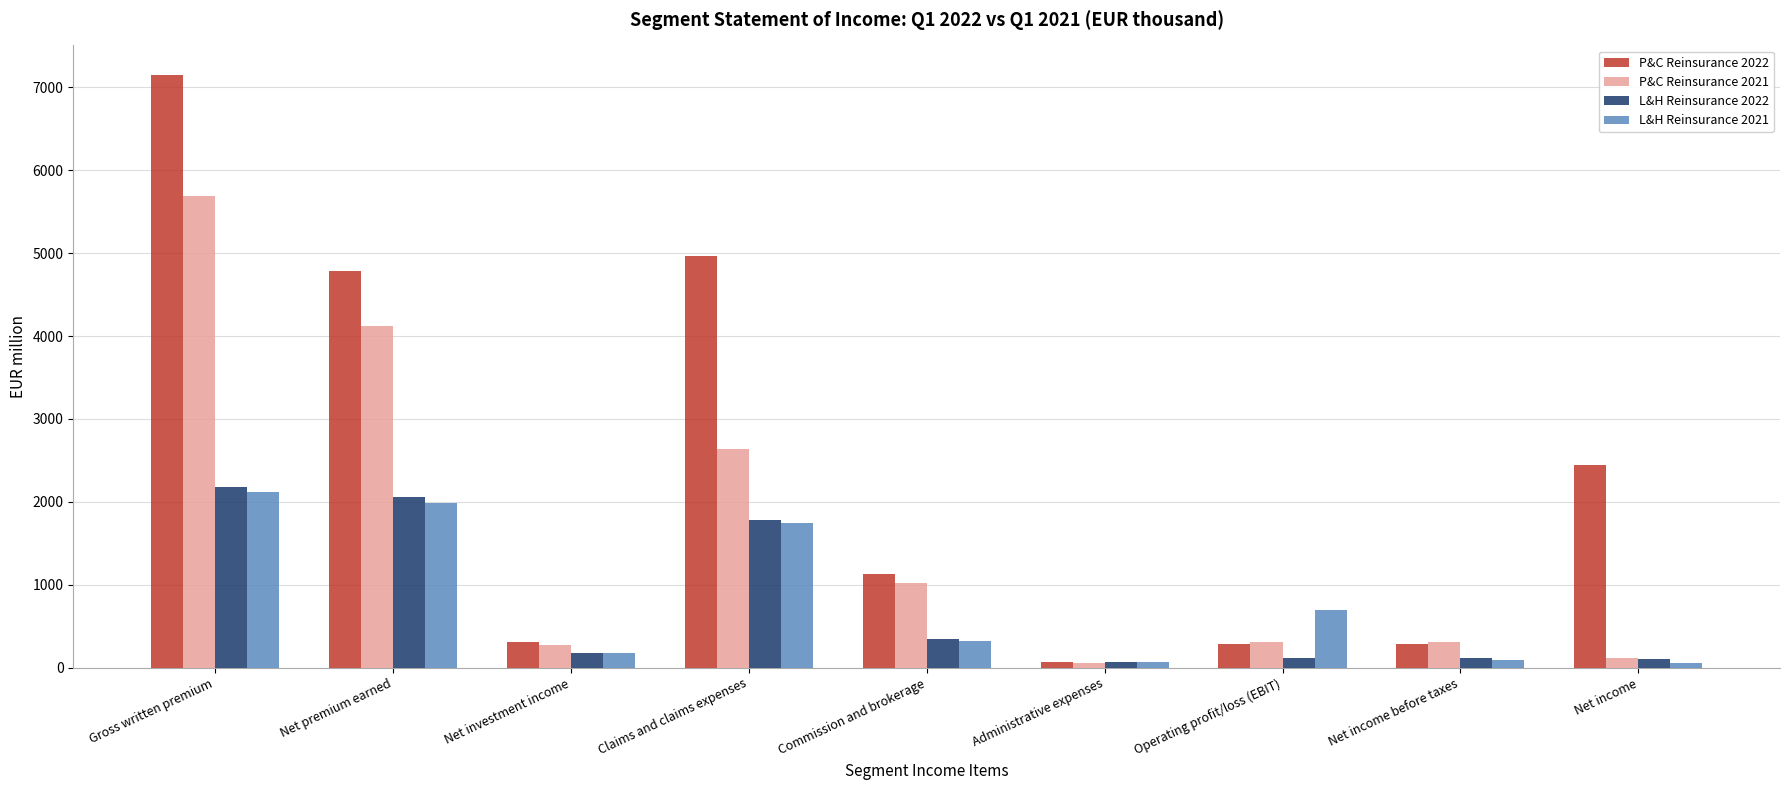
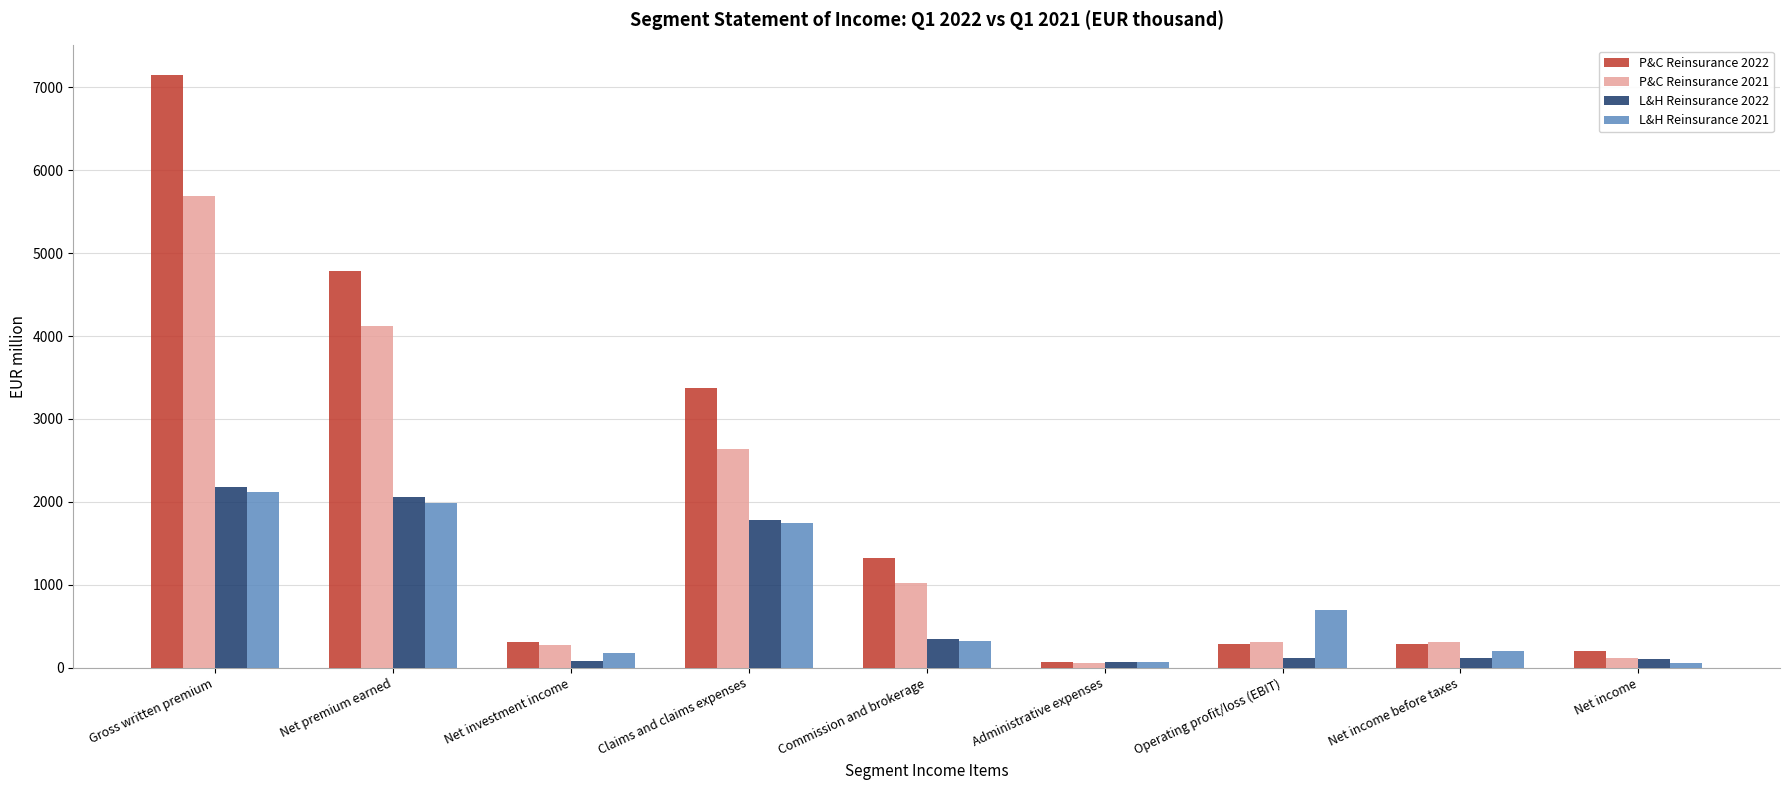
  {
    "P&C Reinsurance 2022": {
      "Gross written premium": 7100,
      "Net premium earned": 4800,
      "Net investment income": 300,
-     "Claims and claims expenses": 5000,
-     "Commission and brokerage": 1100,
+     "Claims and claims expenses": 3400,
+     "Commission and brokerage": 1300,
      "Administrative expenses": 100,
      "Operating profit/loss (EBIT)": 300,
      "Net income before taxes": 300,
-     "Net income": 2400
+     "Net income": 200
    },
    "P&C Reinsurance 2021": {
      "Gross written premium": 5700,
      "Net premium earned": 4100,
      "Net investment income": 300,
      "Claims and claims expenses": 2600,
      "Commission and brokerage": 1000,
      "Administrative expenses": 100,
      "Operating profit/loss (EBIT)": 300,
      "Net income before taxes": 300,
      "Net income": 100
    },
    "L&H Reinsurance 2022": {
      "Gross written premium": 2200,
      "Net premium earned": 2100,
-     "Net investment income": 200,
+     "Net investment income": 100,
      "Claims and claims expenses": 1800,
      "Commission and brokerage": 300,
      "Administrative expenses": 100,
      "Operating profit/loss (EBIT)": 100,
      "Net income before taxes": 100,
      "Net income": 100
    },
    "L&H Reinsurance 2021": {
      "Gross written premium": 2100,
      "Net premium earned": 2000,
      "Net investment income": 200,
      "Claims and claims expenses": 1700,
      "Commission and brokerage": 300,
      "Administrative expenses": 100,
      "Operating profit/loss (EBIT)": 700,
-     "Net income before taxes": 100,
+     "Net income before taxes": 200,
      "Net income": 100
    }
  }
